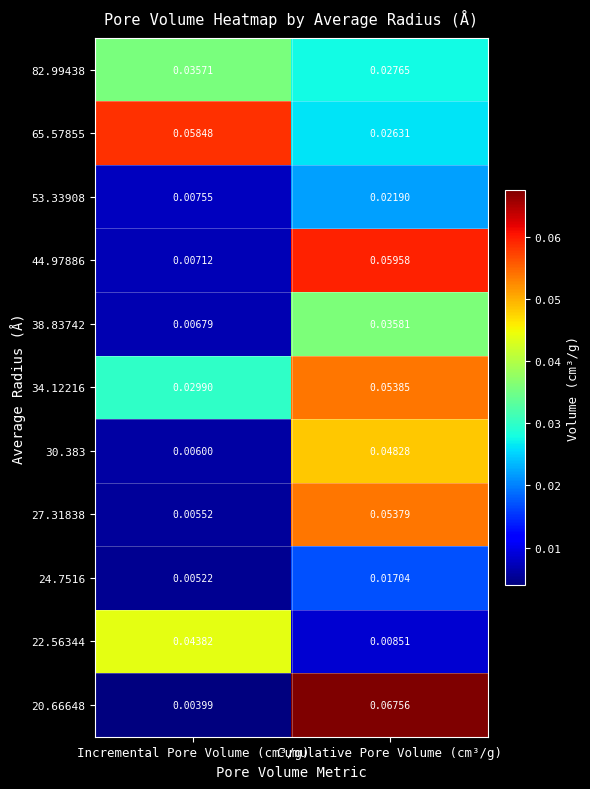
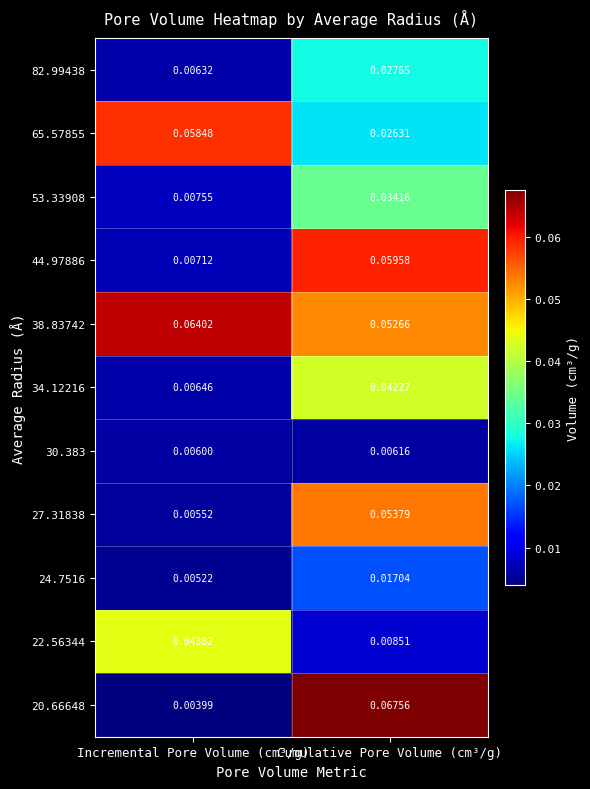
  {
    "82.99438": {
-     "Incremental Pore Volume (cm³/g)": 0.03571,
+     "Incremental Pore Volume (cm³/g)": 0.00632,
      "Cumulative Pore Volume (cm³/g)": 0.02765
    },
    "65.57855": {
      "Incremental Pore Volume (cm³/g)": 0.05848,
      "Cumulative Pore Volume (cm³/g)": 0.02631
    },
    "53.33908": {
      "Incremental Pore Volume (cm³/g)": 0.00755,
-     "Cumulative Pore Volume (cm³/g)": 0.02190
+     "Cumulative Pore Volume (cm³/g)": 0.03416
    },
    "44.97886": {
      "Incremental Pore Volume (cm³/g)": 0.00712,
      "Cumulative Pore Volume (cm³/g)": 0.05958
    },
    "38.83742": {
-     "Incremental Pore Volume (cm³/g)": 0.00679,
-     "Cumulative Pore Volume (cm³/g)": 0.03581
+     "Incremental Pore Volume (cm³/g)": 0.06402,
+     "Cumulative Pore Volume (cm³/g)": 0.05266
    },
    "34.12216": {
-     "Incremental Pore Volume (cm³/g)": 0.02990,
-     "Cumulative Pore Volume (cm³/g)": 0.05385
+     "Incremental Pore Volume (cm³/g)": 0.00646,
+     "Cumulative Pore Volume (cm³/g)": 0.04227
    },
    "30.383": {
      "Incremental Pore Volume (cm³/g)": 0.00600,
-     "Cumulative Pore Volume (cm³/g)": 0.04828
+     "Cumulative Pore Volume (cm³/g)": 0.00616
    },
    "27.31838": {
      "Incremental Pore Volume (cm³/g)": 0.00552,
      "Cumulative Pore Volume (cm³/g)": 0.05379
    },
    "24.7516": {
      "Incremental Pore Volume (cm³/g)": 0.00522,
      "Cumulative Pore Volume (cm³/g)": 0.01704
    },
    "22.56344": {
      "Incremental Pore Volume (cm³/g)": 0.04382,
      "Cumulative Pore Volume (cm³/g)": 0.00851
    },
    "20.66648": {
      "Incremental Pore Volume (cm³/g)": 0.00399,
      "Cumulative Pore Volume (cm³/g)": 0.06756
    }
  }
